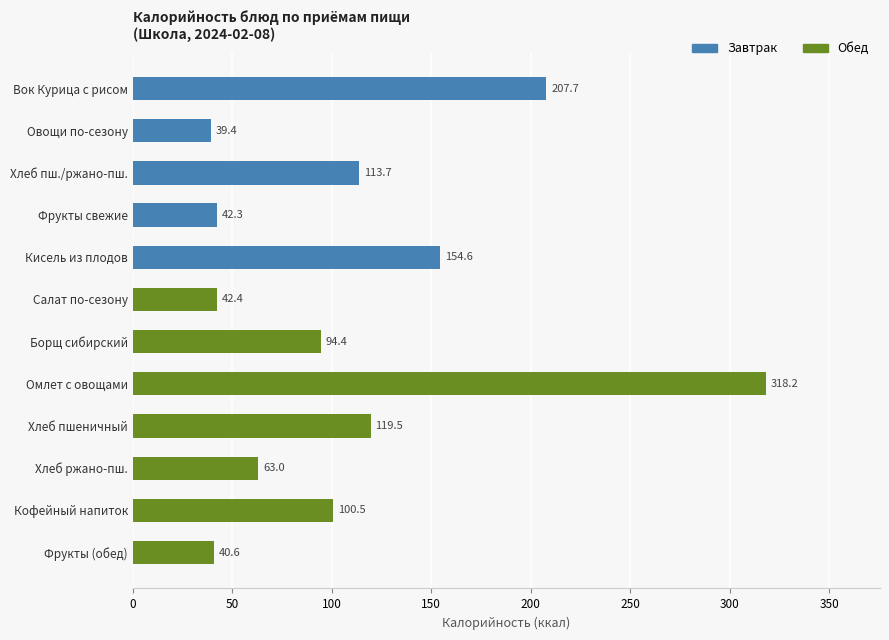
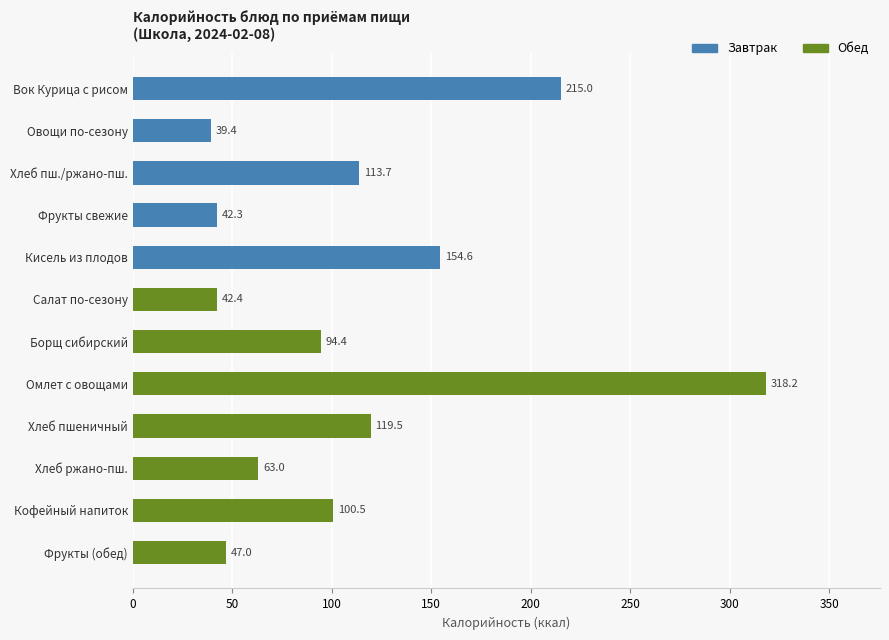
  {
-   "Вок Курица с рисом": 207.7,
+   "Вок Курица с рисом": 215.0,
    "Овощи по-сезону": 39.4,
    "Хлеб пш./ржано-пш.": 113.7,
    "Фрукты свежие": 42.3,
    "Кисель из плодов": 154.6,
    "Салат по-сезону": 42.4,
    "Борщ сибирский": 94.4,
    "Омлет с овощами": 318.2,
    "Хлеб пшеничный": 119.5,
    "Хлеб ржано-пш.": 63.0,
    "Кофейный напиток": 100.5,
-   "Фрукты (обед)": 40.6
+   "Фрукты (обед)": 47.0
  }
